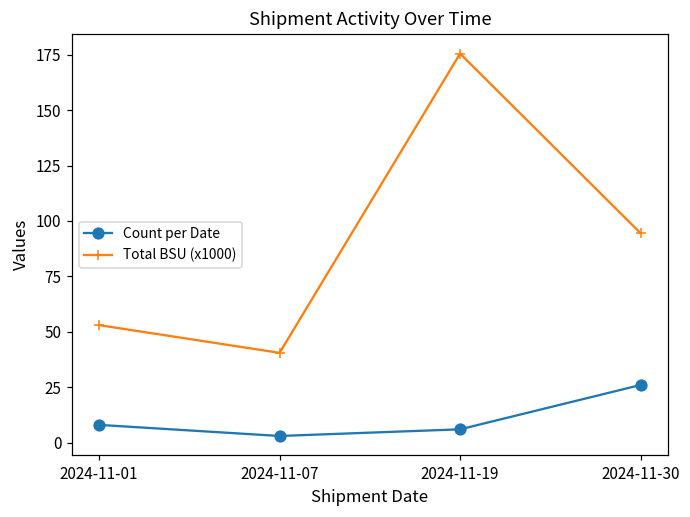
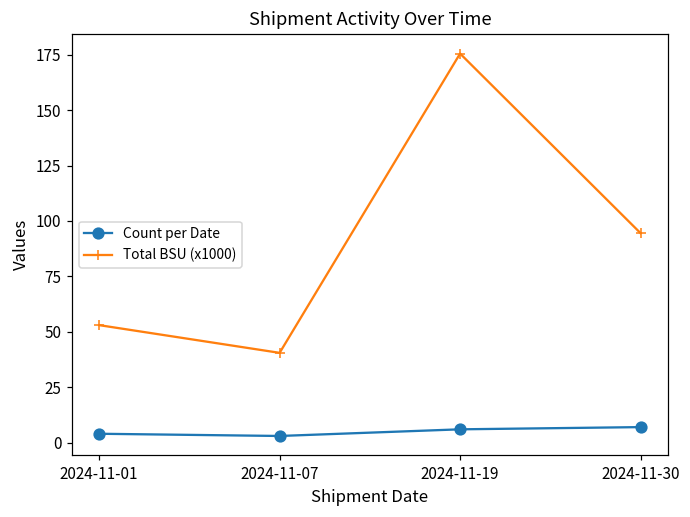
  {
    "Count per Date": {
-     "2024-11-01": 8,
+     "2024-11-01": 4,
      "2024-11-07": 3,
      "2024-11-19": 6,
-     "2024-11-30": 26
+     "2024-11-30": 7
    },
    "Total BSU (x1000)": {
      "2024-11-01": 53,
      "2024-11-07": 41,
      "2024-11-19": 176,
      "2024-11-30": 95
    }
  }
